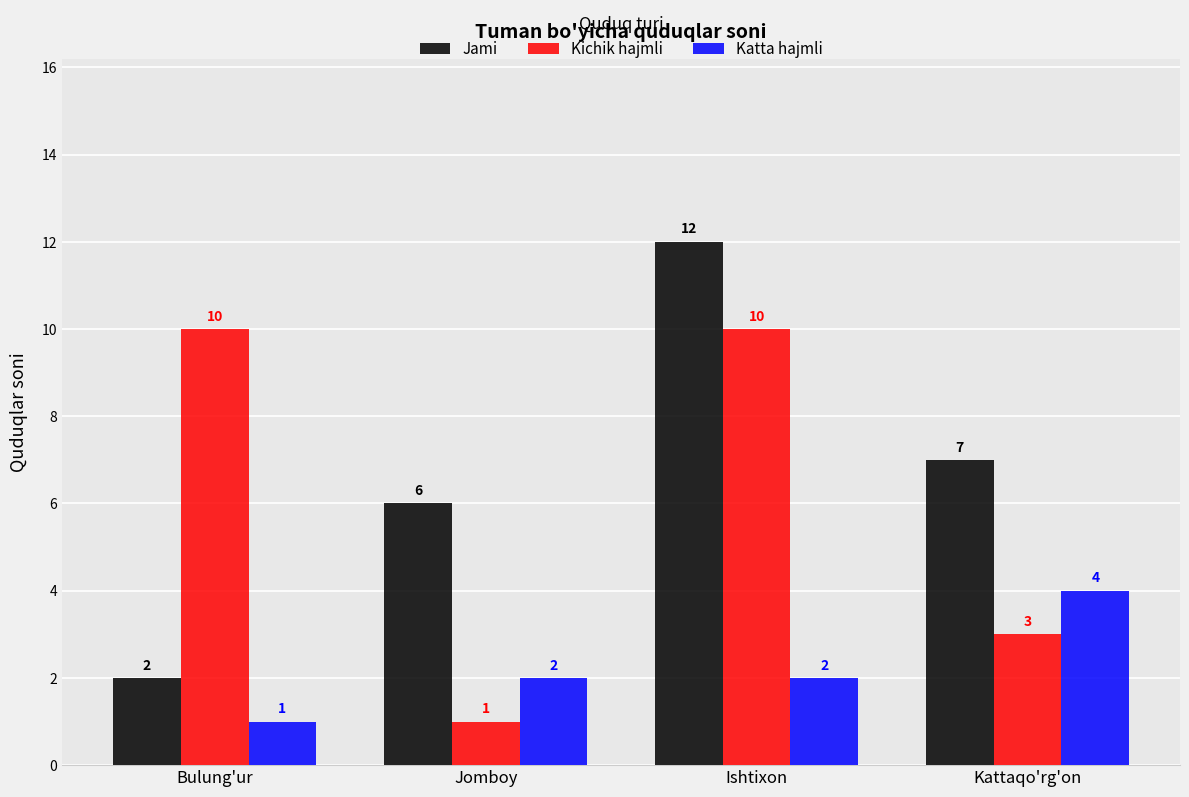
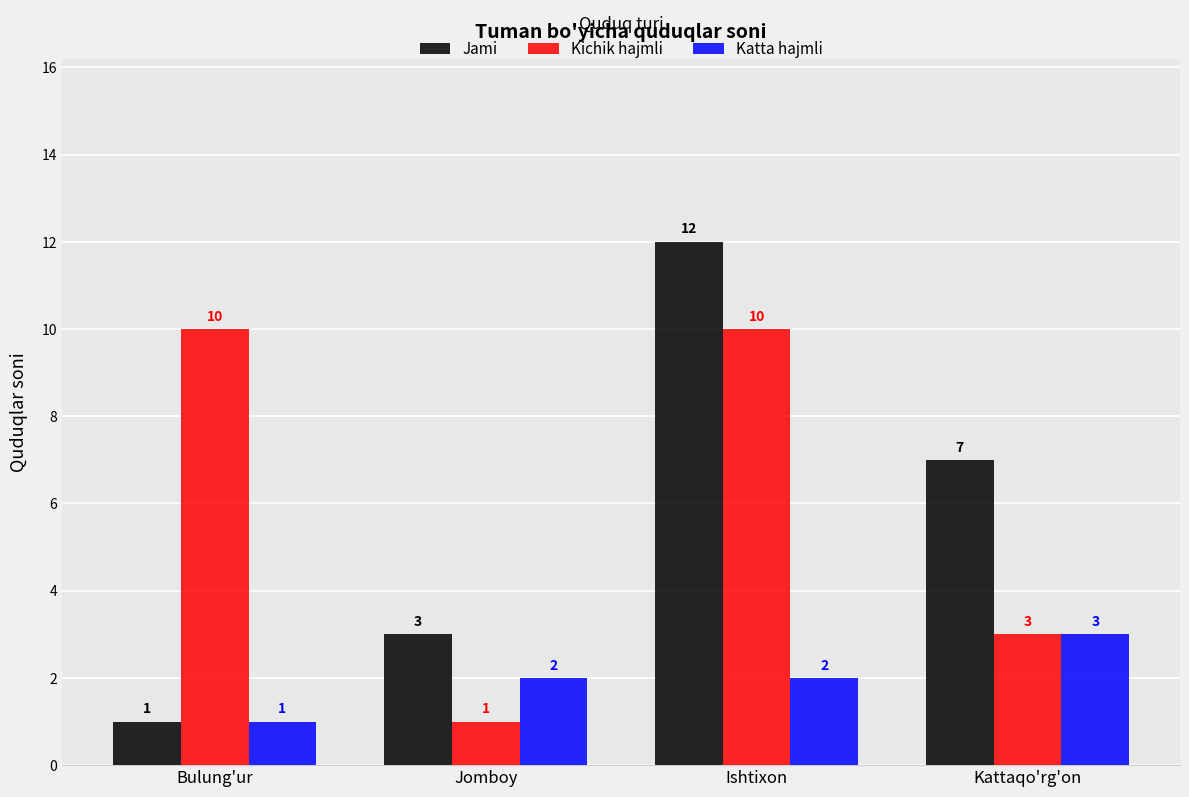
  {
    "Jami": {
-     "Bulung'ur": 2,
-     "Jomboy": 6,
+     "Bulung'ur": 1,
+     "Jomboy": 3,
      "Ishtixon": 12,
      "Kattaqo'rg'on": 7
    },
    "Kichik hajmli": {
      "Bulung'ur": 10,
      "Jomboy": 1,
      "Ishtixon": 10,
      "Kattaqo'rg'on": 3
    },
    "Katta hajmli": {
      "Bulung'ur": 1,
      "Jomboy": 2,
      "Ishtixon": 2,
-     "Kattaqo'rg'on": 4
+     "Kattaqo'rg'on": 3
    }
  }
